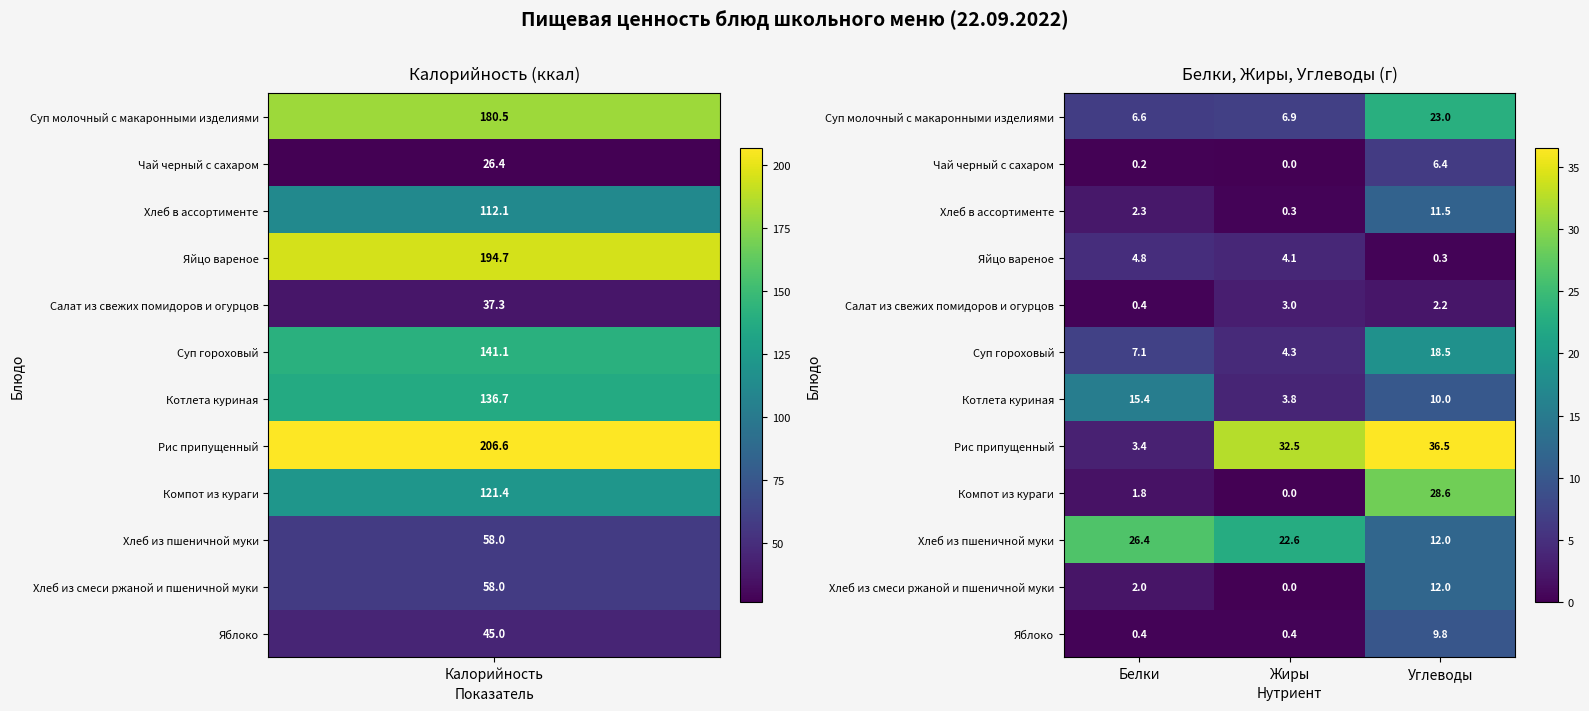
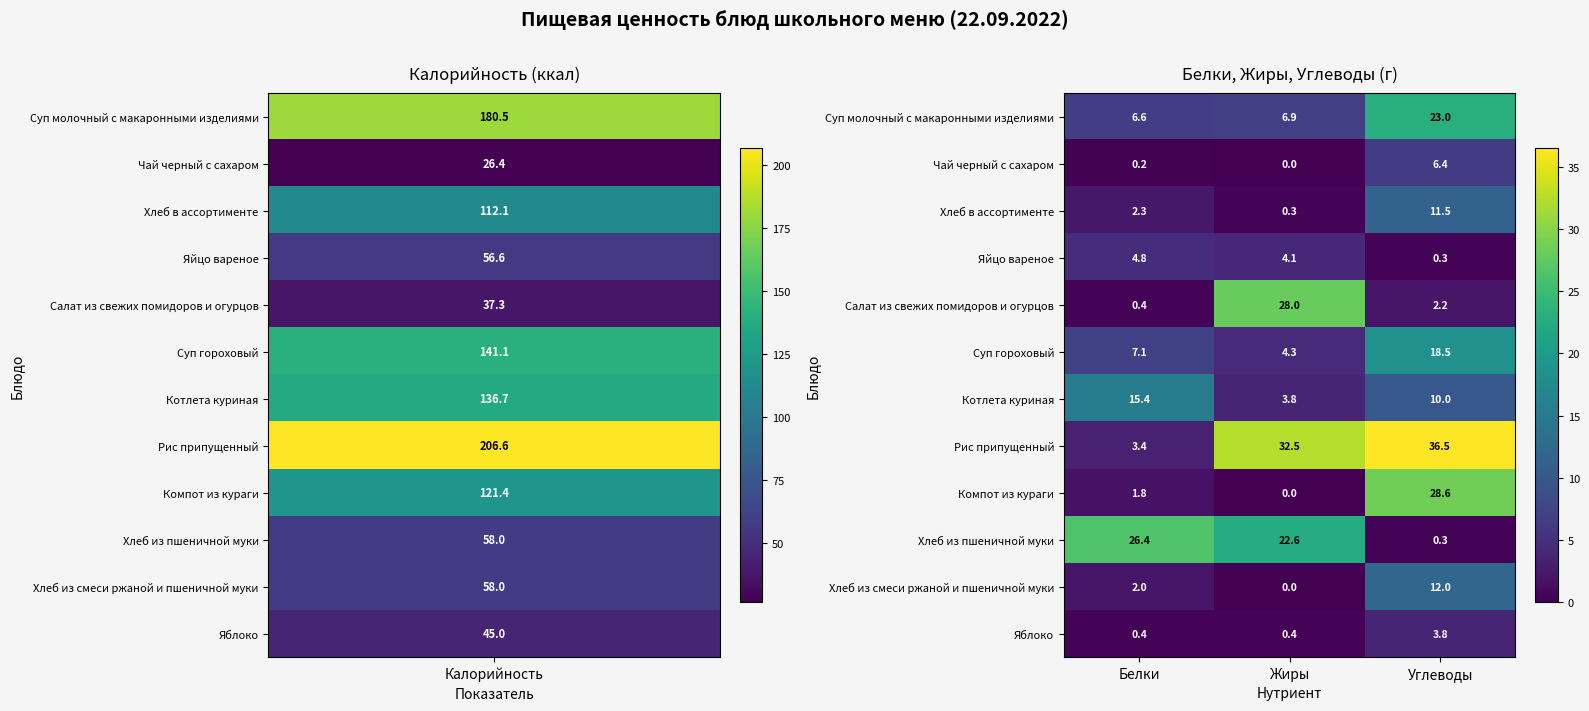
  {
    "Калорийность (ккал)": {
      "Суп молочный с макаронными изделиями": {
        "Калорийность": 180.5
      },
      "Чай черный с сахаром": {
        "Калорийность": 26.4
      },
      "Хлеб в ассортименте": {
        "Калорийность": 112.1
      },
      "Яйцо вареное": {
-       "Калорийность": 194.7
+       "Калорийность": 56.6
      },
      "Салат из свежих помидоров и огурцов": {
        "Калорийность": 37.3
      },
      "Суп гороховый": {
        "Калорийность": 141.1
      },
      "Котлета куриная": {
        "Калорийность": 136.7
      },
      "Рис припущенный": {
        "Калорийность": 206.6
      },
      "Компот из кураги": {
        "Калорийность": 121.4
      },
      "Хлеб из пшеничной муки": {
        "Калорийность": 58.0
      },
      "Хлеб из смеси ржаной и пшеничной муки": {
        "Калорийность": 58.0
      },
      "Яблоко": {
        "Калорийность": 45.0
      }
    },
    "Белки, Жиры, Углеводы (г)": {
      "Суп молочный с макаронными изделиями": {
        "Белки": 6.6,
        "Жиры": 6.9,
        "Углеводы": 23.0
      },
      "Чай черный с сахаром": {
        "Белки": 0.2,
        "Жиры": 0.0,
        "Углеводы": 6.4
      },
      "Хлеб в ассортименте": {
        "Белки": 2.3,
        "Жиры": 0.3,
        "Углеводы": 11.5
      },
      "Яйцо вареное": {
        "Белки": 4.8,
        "Жиры": 4.1,
        "Углеводы": 0.3
      },
      "Салат из свежих помидоров и огурцов": {
        "Белки": 0.4,
-       "Жиры": 3.0,
+       "Жиры": 28.0,
        "Углеводы": 2.2
      },
      "Суп гороховый": {
        "Белки": 7.1,
        "Жиры": 4.3,
        "Углеводы": 18.5
      },
      "Котлета куриная": {
        "Белки": 15.4,
        "Жиры": 3.8,
        "Углеводы": 10.0
      },
      "Рис припущенный": {
        "Белки": 3.4,
        "Жиры": 32.5,
        "Углеводы": 36.5
      },
      "Компот из кураги": {
        "Белки": 1.8,
        "Жиры": 0.0,
        "Углеводы": 28.6
      },
      "Хлеб из пшеничной муки": {
        "Белки": 26.4,
        "Жиры": 22.6,
-       "Углеводы": 12.0
+       "Углеводы": 0.3
      },
      "Хлеб из смеси ржаной и пшеничной муки": {
        "Белки": 2.0,
        "Жиры": 0.0,
        "Углеводы": 12.0
      },
      "Яблоко": {
        "Белки": 0.4,
        "Жиры": 0.4,
-       "Углеводы": 9.8
+       "Углеводы": 3.8
      }
    }
  }
